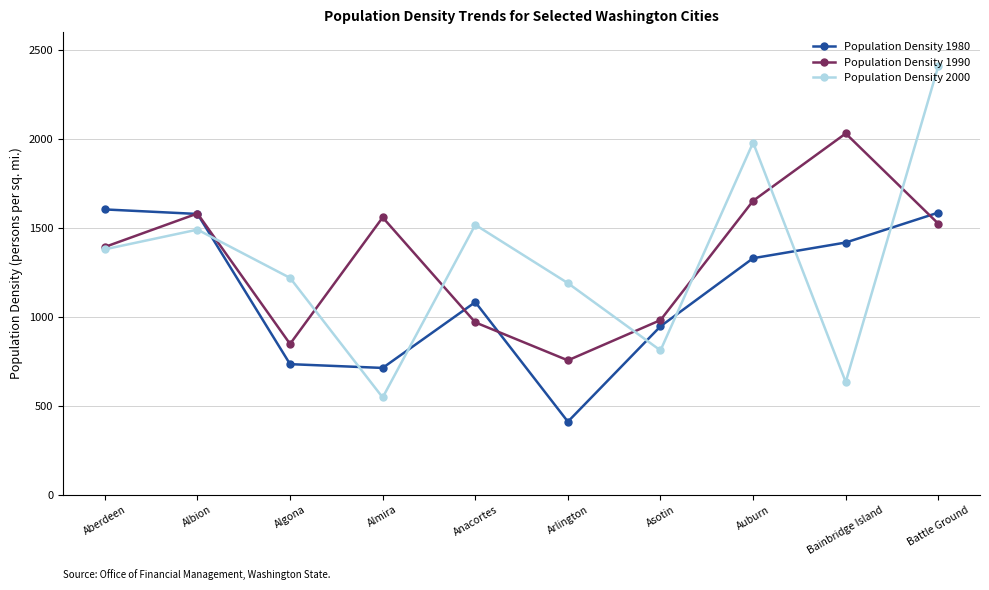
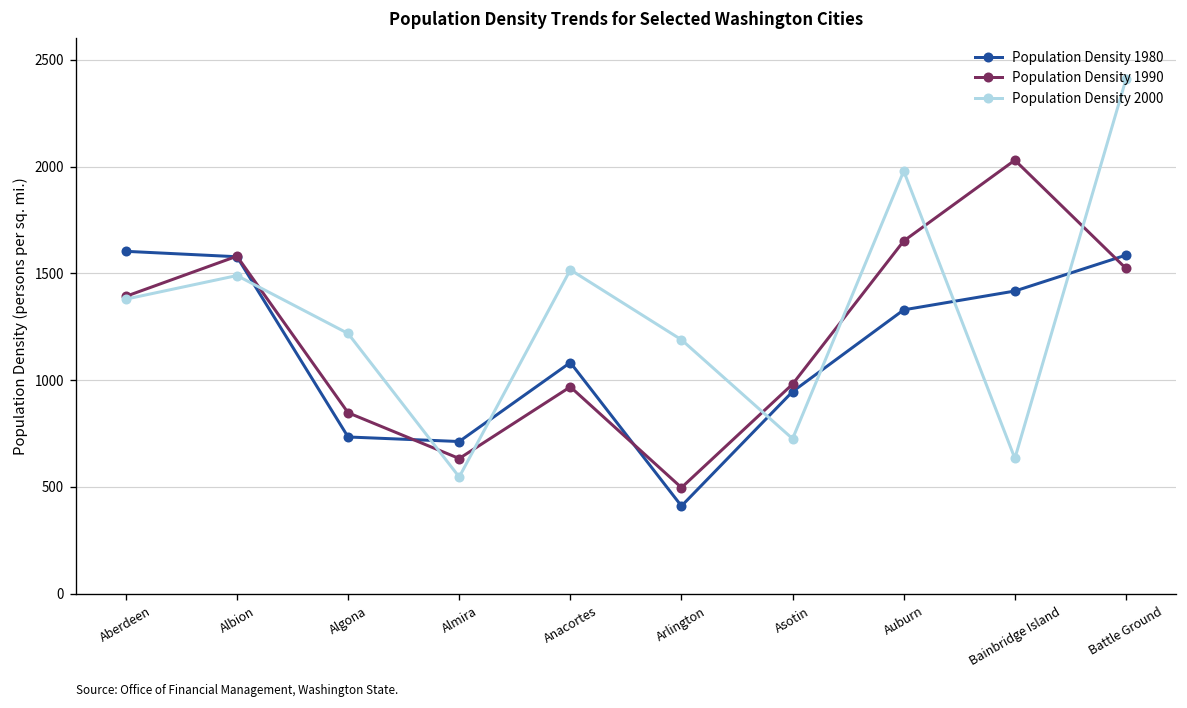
  {
    "Population Density 1980": {
      "Aberdeen": 1600,
      "Algona": 730,
      "Almira": 710,
      "Anacortes": 1080,
      "Arlington": 410,
      "Asotin": 950,
      "Auburn": 1330,
      "Bainbridge Island": 1420,
      "Battle Ground": 1590
    },
    "Population Density 1990": {
      "Algona": 850,
-     "Almira": 1560,
+     "Almira": 630,
      "Anacortes": 970,
-     "Arlington": 750,
+     "Arlington": 500,
      "Asotin": 980,
      "Auburn": 1650,
      "Bainbridge Island": 2030,
      "Battle Ground": 1520
    },
    "Population Density 2000": {
      "Albion": 1490,
      "Algona": 1220,
      "Almira": 550,
      "Anacortes": 1520,
      "Arlington": 1190,
-     "Asotin": 810,
+     "Asotin": 730,
      "Auburn": 1980,
      "Bainbridge Island": 630,
      "Battle Ground": 2410
    }
  }
